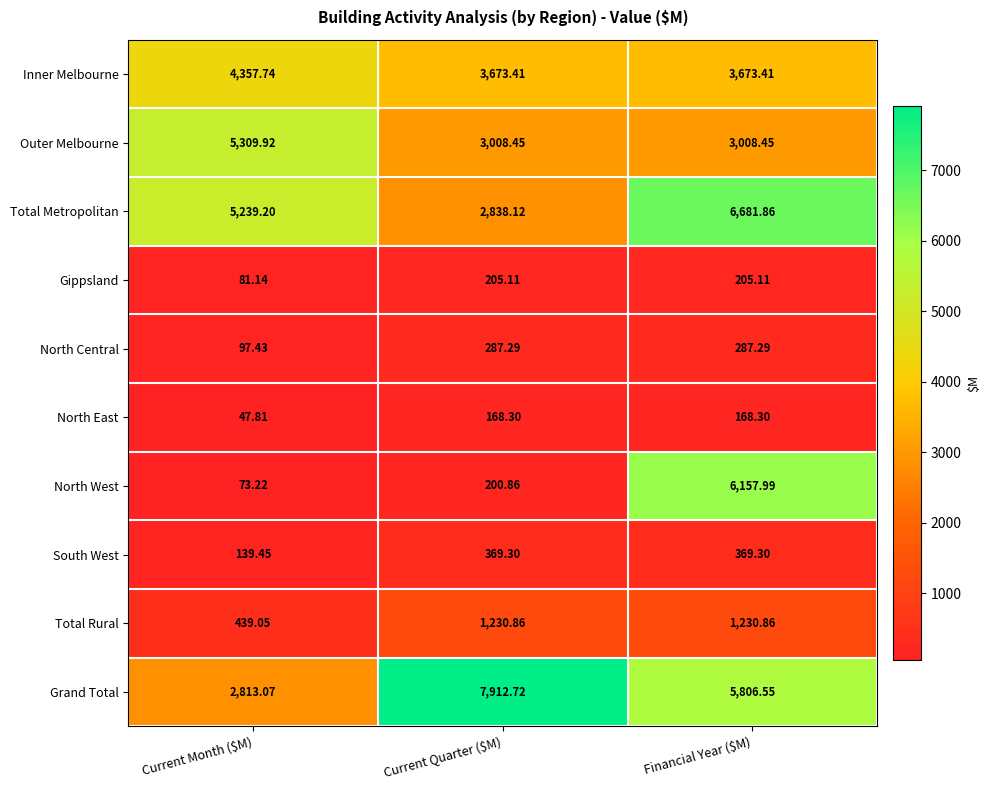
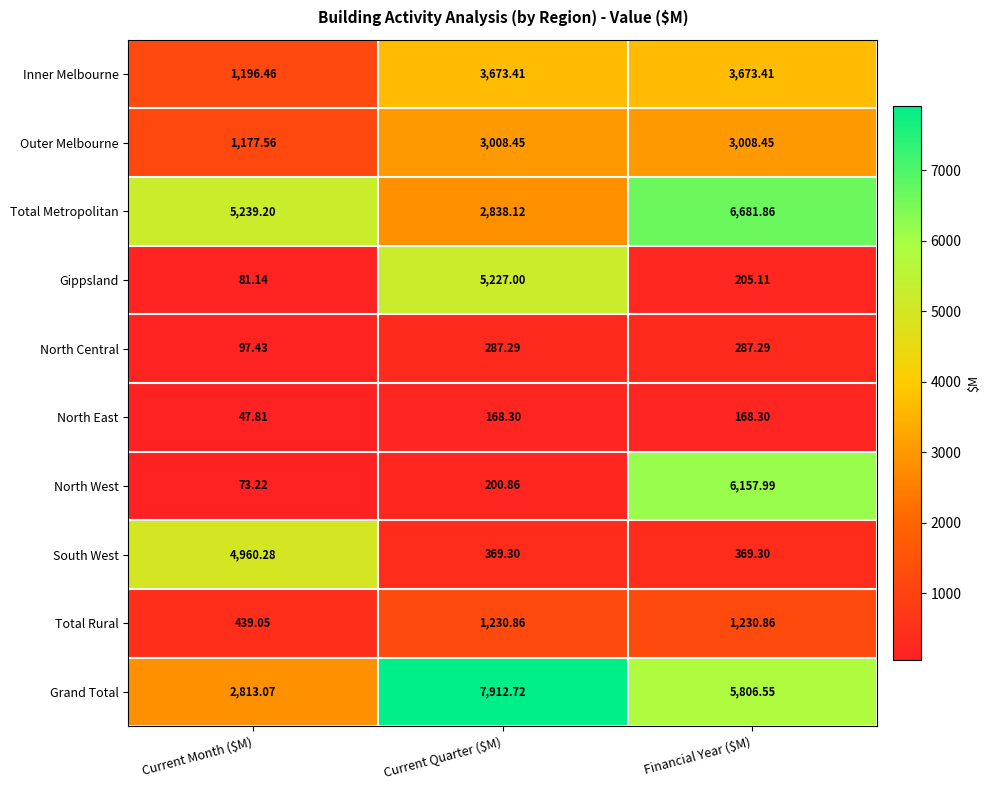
  {
    "Inner Melbourne": {
-     "Current Month ($M)": "4,357.74",
+     "Current Month ($M)": "1,196.46",
      "Current Quarter ($M)": "3,673.41",
      "Financial Year ($M)": "3,673.41"
    },
    "Outer Melbourne": {
-     "Current Month ($M)": "5,309.92",
+     "Current Month ($M)": "1,177.56",
      "Current Quarter ($M)": "3,008.45",
      "Financial Year ($M)": "3,008.45"
    },
    "Total Metropolitan": {
      "Current Month ($M)": "5,239.20",
      "Current Quarter ($M)": "2,838.12",
      "Financial Year ($M)": "6,681.86"
    },
    "Gippsland": {
      "Current Month ($M)": "81.14",
-     "Current Quarter ($M)": "205.11",
+     "Current Quarter ($M)": "5,227.00",
      "Financial Year ($M)": "205.11"
    },
    "North Central": {
      "Current Month ($M)": "97.43",
      "Current Quarter ($M)": "287.29",
      "Financial Year ($M)": "287.29"
    },
    "North East": {
      "Current Month ($M)": "47.81",
      "Current Quarter ($M)": "168.30",
      "Financial Year ($M)": "168.30"
    },
    "North West": {
      "Current Month ($M)": "73.22",
      "Current Quarter ($M)": "200.86",
      "Financial Year ($M)": "6,157.99"
    },
    "South West": {
-     "Current Month ($M)": "139.45",
+     "Current Month ($M)": "4,960.28",
      "Current Quarter ($M)": "369.30",
      "Financial Year ($M)": "369.30"
    },
    "Total Rural": {
      "Current Month ($M)": "439.05",
      "Current Quarter ($M)": "1,230.86",
      "Financial Year ($M)": "1,230.86"
    },
    "Grand Total": {
      "Current Month ($M)": "2,813.07",
      "Current Quarter ($M)": "7,912.72",
      "Financial Year ($M)": "5,806.55"
    }
  }
